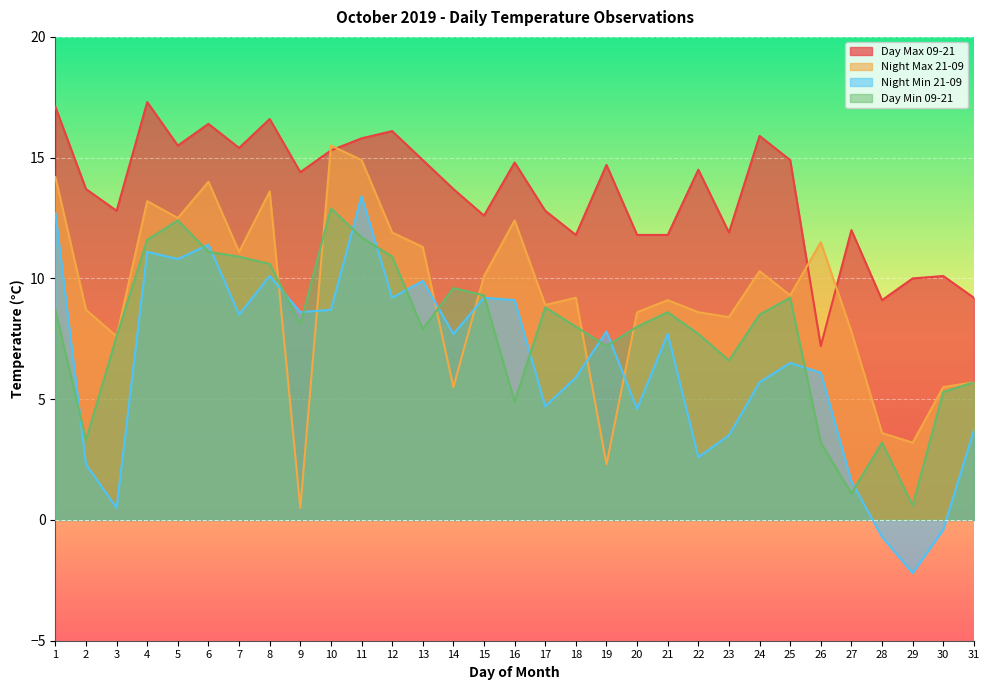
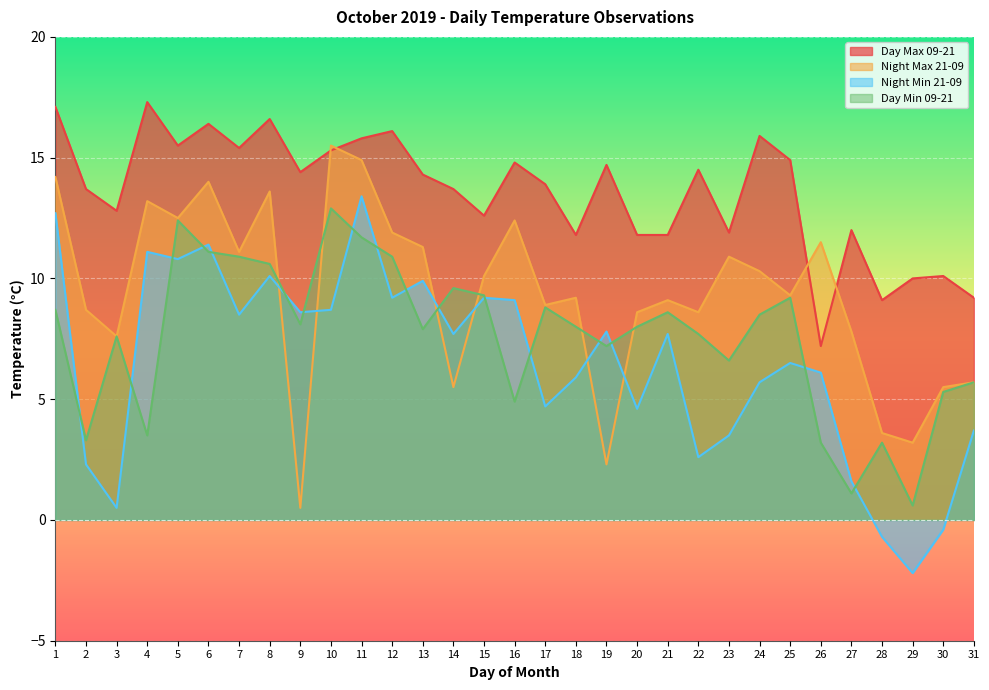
  {
    "Day Max 09-21": {
      "1": 17.1,
      "2": 13.7,
      "3": 12.8,
      "4": 17.3,
      "5": 15.5,
      "6": 16.4,
      "7": 15.4,
      "8": 16.6,
      "9": 14.4,
      "10": 15.3,
      "11": 15.8,
      "12": 16.1,
-     "13": 14.9,
+     "13": 14.3,
      "14": 13.7,
      "15": 12.6,
      "16": 14.8,
-     "17": 12.8,
+     "17": 13.9,
      "18": 11.8,
      "19": 14.7,
      "20": 11.8,
      "21": 11.8,
      "22": 14.5,
      "23": 11.9,
      "24": 15.9,
      "25": 14.9,
      "26": 7.2,
      "27": 12.0,
      "28": 9.1,
      "29": 10.0,
      "30": 10.1,
      "31": 9.2
    },
    "Night Max 21-09": {
      "1": 14.2,
      "2": 8.7,
      "4": 13.2,
      "6": 14.0,
      "7": 11.1,
      "8": 13.6,
      "9": 0.5,
      "10": 15.5,
      "11": 14.9,
      "12": 11.9,
      "13": 11.3,
      "14": 5.5,
      "15": 10.1,
      "16": 12.4,
      "18": 9.2,
      "19": 2.3,
      "20": 8.6,
      "21": 9.1,
      "22": 8.6,
-     "23": 8.4,
+     "23": 10.9,
      "24": 10.3,
      "26": 11.5,
      "27": 7.8,
      "28": 3.6,
      "29": 3.2,
      "30": 5.5
    },
    "Day Min 09-21": {
      "1": 8.7,
      "2": 3.3,
-     "4": 11.6,
+     "4": 3.5,
      "6": 11.1,
      "7": 10.9,
      "8": 10.6,
      "9": 8.1,
      "10": 12.9,
      "11": 11.7,
      "12": 10.9,
      "13": 7.9,
      "14": 9.6,
      "16": 4.9,
      "18": 8.0,
      "19": 7.2,
      "20": 8.0,
      "21": 8.6,
      "22": 7.7,
      "23": 6.6,
      "24": 8.5,
      "26": 3.2,
      "27": 1.1,
      "28": 3.2,
      "29": 0.6,
      "30": 5.3
    }
  }
